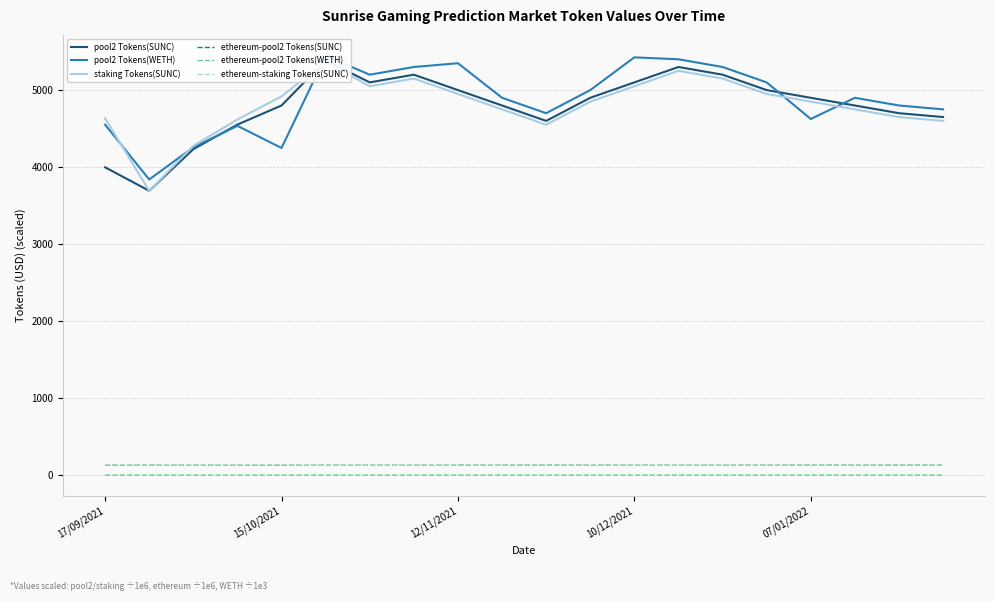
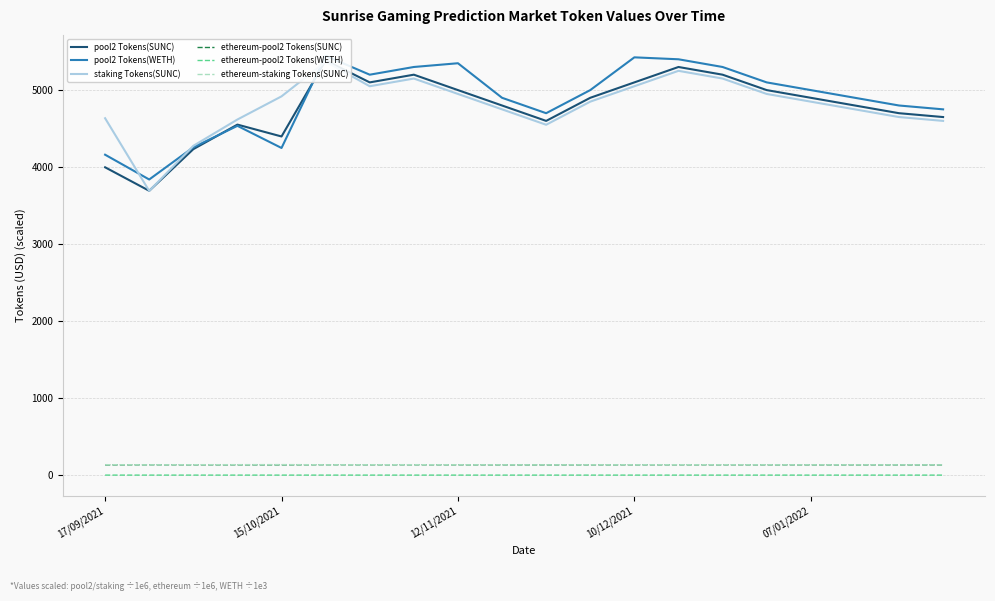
  {
    "pool2 Tokens(SUNC)": {
      "17/09/2021": 4000,
-     "15/10/2021": 4800,
+     "15/10/2021": 4400,
      "12/11/2021": 5000,
      "10/12/2021": 5100,
      "07/01/2022": 4900
    },
    "pool2 Tokens(WETH)": {
-     "17/09/2021": 4600,
+     "17/09/2021": 4200,
      "15/10/2021": 4200,
      "12/11/2021": 5300,
      "10/12/2021": 5400,
-     "07/01/2022": 4600
+     "07/01/2022": 5000
    },
    "ethereum-pool2 Tokens(WETH)": {
      "17/09/2021": 0,
      "15/10/2021": 0,
      "12/11/2021": 0,
      "10/12/2021": 0,
      "07/01/2022": 0
    }
  }
